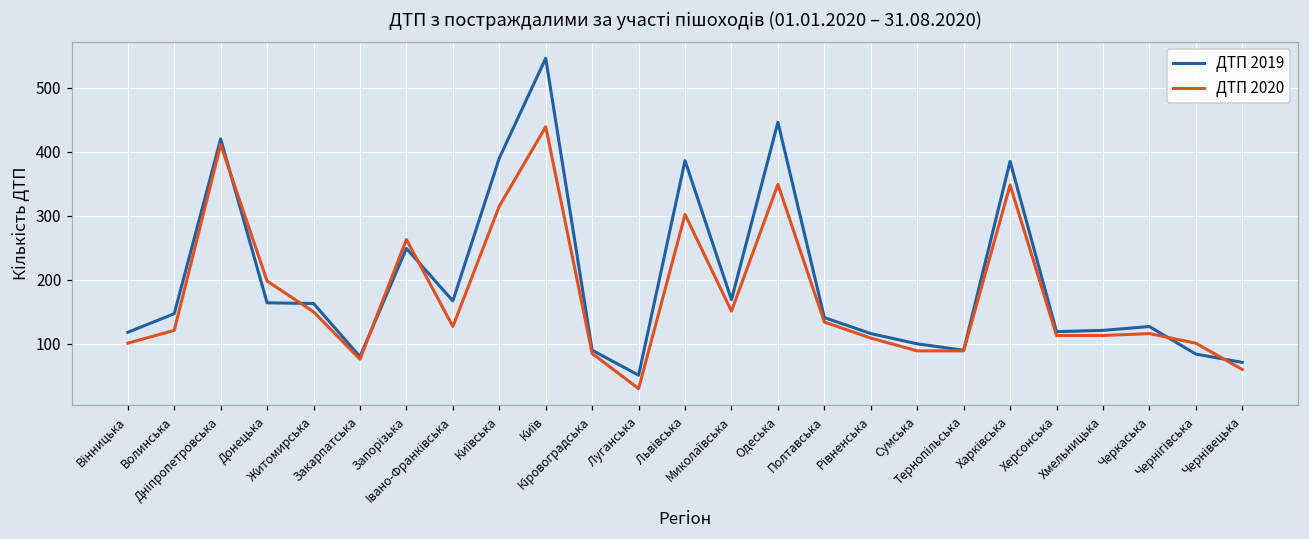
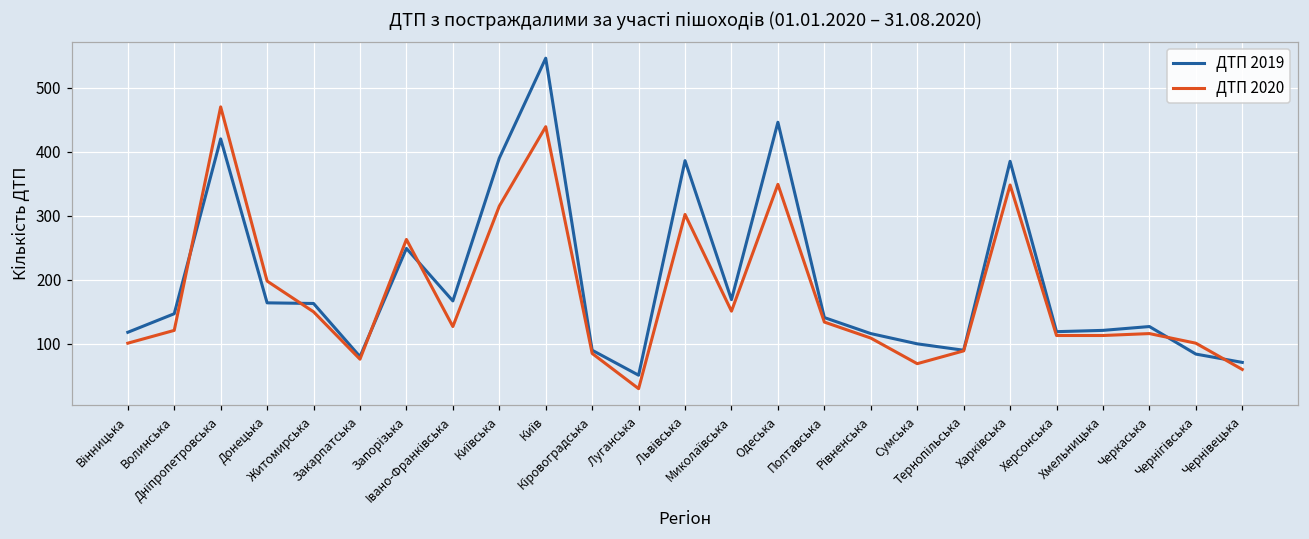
  {
    "ДТП 2019": {
      "Вінницька": 120,
      "Волинська": 150,
      "Дніпропетровська": 420,
      "Донецька": 160,
      "Житомирська": 160,
      "Запорізька": 250,
      "Івано-Франківська": 170,
      "Київська": 390,
      "Київ": 550,
      "Кіровоградська": 90,
      "Луганська": 50,
      "Львівська": 390,
      "Миколаївська": 170,
      "Одеська": 450,
      "Полтавська": 140,
      "Рівненська": 120,
      "Сумська": 100,
      "Харківська": 390,
      "Херсонська": 120,
      "Хмельницька": 120,
      "Черкаська": 130,
      "Чернігівська": 80,
      "Чернівецька": 70
    },
    "ДТП 2020": {
      "Вінницька": 100,
      "Волинська": 120,
-     "Дніпропетровська": 410,
+     "Дніпропетровська": 470,
      "Донецька": 200,
      "Житомирська": 150,
      "Запорізька": 260,
      "Івано-Франківська": 130,
      "Київська": 320,
      "Київ": 440,
      "Кіровоградська": 90,
      "Луганська": 30,
      "Львівська": 300,
      "Миколаївська": 150,
      "Одеська": 350,
      "Полтавська": 130,
      "Рівненська": 110,
-     "Сумська": 90,
+     "Сумська": 70,
      "Харківська": 350,
      "Херсонська": 110,
      "Хмельницька": 110,
      "Черкаська": 120,
      "Чернігівська": 100,
      "Чернівецька": 60
    }
  }
